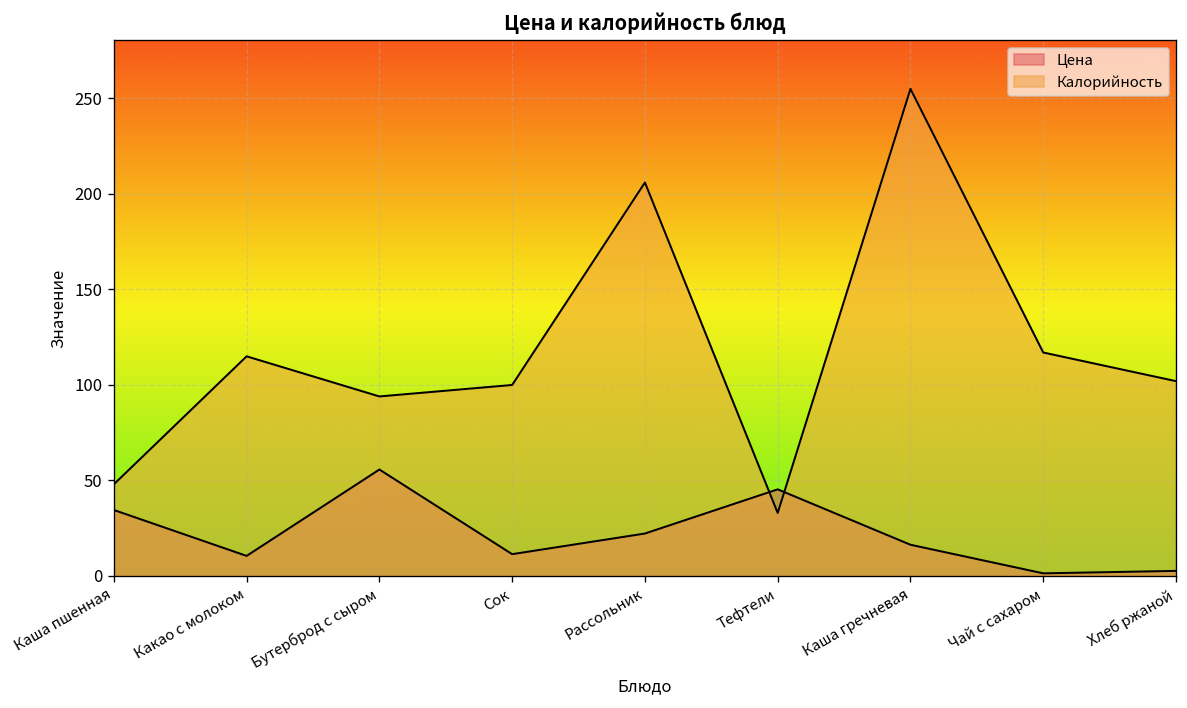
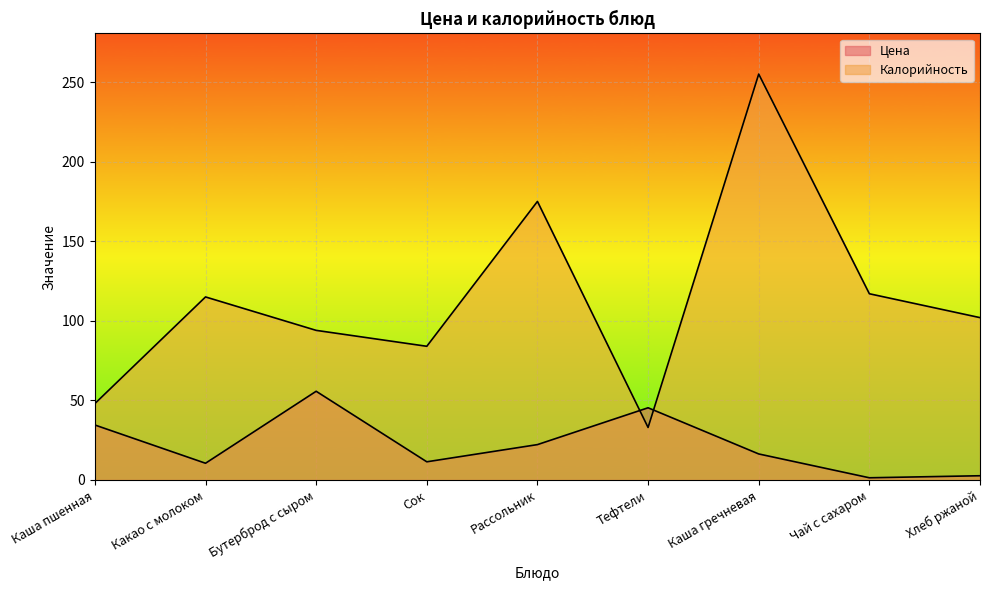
  {
    "Цена": {
      "Каша пшенная": 35,
      "Какао с молоком": 11,
      "Бутерброд с сыром": 56,
      "Сок": 11,
      "Рассольник": 22,
      "Тефтели": 45,
      "Каша гречневая": 16,
      "Чай с сахаром": 1,
      "Хлеб ржаной": 3
    },
    "Калорийность": {
      "Каша пшенная": 48,
      "Какао с молоком": 115,
      "Бутерброд с сыром": 94,
-     "Сок": 100,
-     "Рассольник": 206,
+     "Сок": 84,
+     "Рассольник": 175,
      "Тефтели": 33,
      "Каша гречневая": 255,
      "Чай с сахаром": 117,
      "Хлеб ржаной": 102
    }
  }
